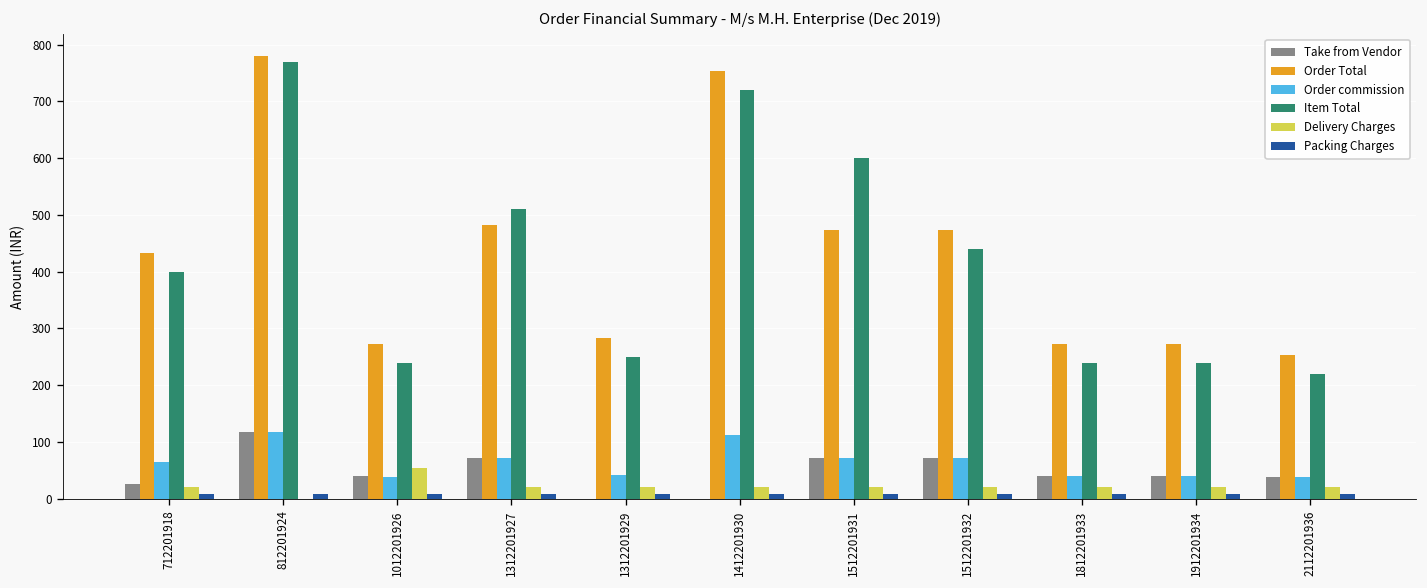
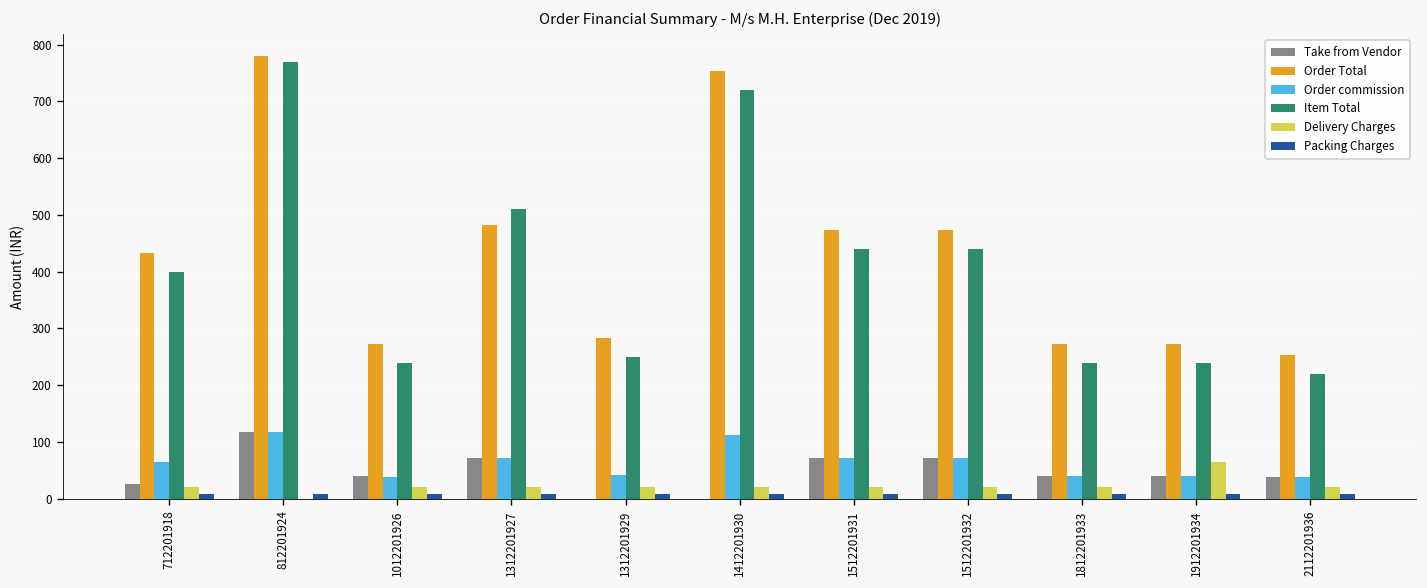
  {
    "Take from Vendor": {
      "712201918": 30,
      "812201924": 120,
      "1012201926": 40,
      "1312201927": 70,
      "1312201929": 0,
      "1412201930": 0,
      "1512201931": 70,
      "1512201932": 70,
      "1812201933": 40,
      "1912201934": 40,
      "2112201936": 40
    },
    "Order Total": {
      "712201918": 430,
      "812201924": 780,
      "1012201926": 270,
      "1312201927": 480,
      "1312201929": 280,
      "1412201930": 750,
      "1512201931": 470,
      "1512201932": 470,
      "1812201933": 270,
      "1912201934": 270,
      "2112201936": 250
    },
    "Order commission": {
      "712201918": 60,
      "812201924": 120,
      "1012201926": 40,
      "1312201927": 70,
      "1312201929": 40,
      "1412201930": 110,
      "1512201931": 70,
      "1512201932": 70,
      "1812201933": 40,
      "1912201934": 40,
      "2112201936": 40
    },
    "Item Total": {
      "712201918": 400,
      "812201924": 770,
      "1012201926": 240,
      "1312201927": 510,
      "1312201929": 250,
      "1412201930": 720,
-     "1512201931": 600,
+     "1512201931": 440,
      "1512201932": 440,
      "1812201933": 240,
      "1912201934": 240,
      "2112201936": 220
    },
    "Delivery Charges": {
      "712201918": 20,
      "812201924": 0,
-     "1012201926": 50,
+     "1012201926": 20,
      "1312201927": 20,
      "1312201929": 20,
      "1412201930": 20,
      "1512201931": 20,
      "1512201932": 20,
      "1812201933": 20,
-     "1912201934": 20,
+     "1912201934": 60,
      "2112201936": 20
    },
    "Packing Charges": {
      "712201918": 10,
      "812201924": 10,
      "1012201926": 10,
      "1312201927": 10,
      "1312201929": 10,
      "1412201930": 10,
      "1512201931": 10,
      "1512201932": 10,
      "1812201933": 10,
      "1912201934": 10,
      "2112201936": 10
    }
  }
